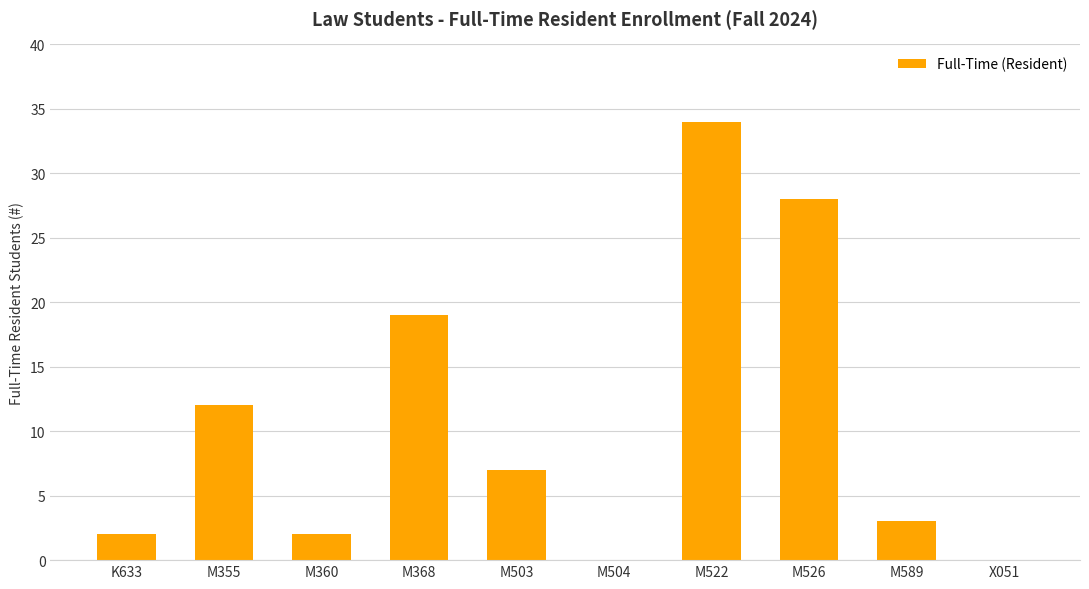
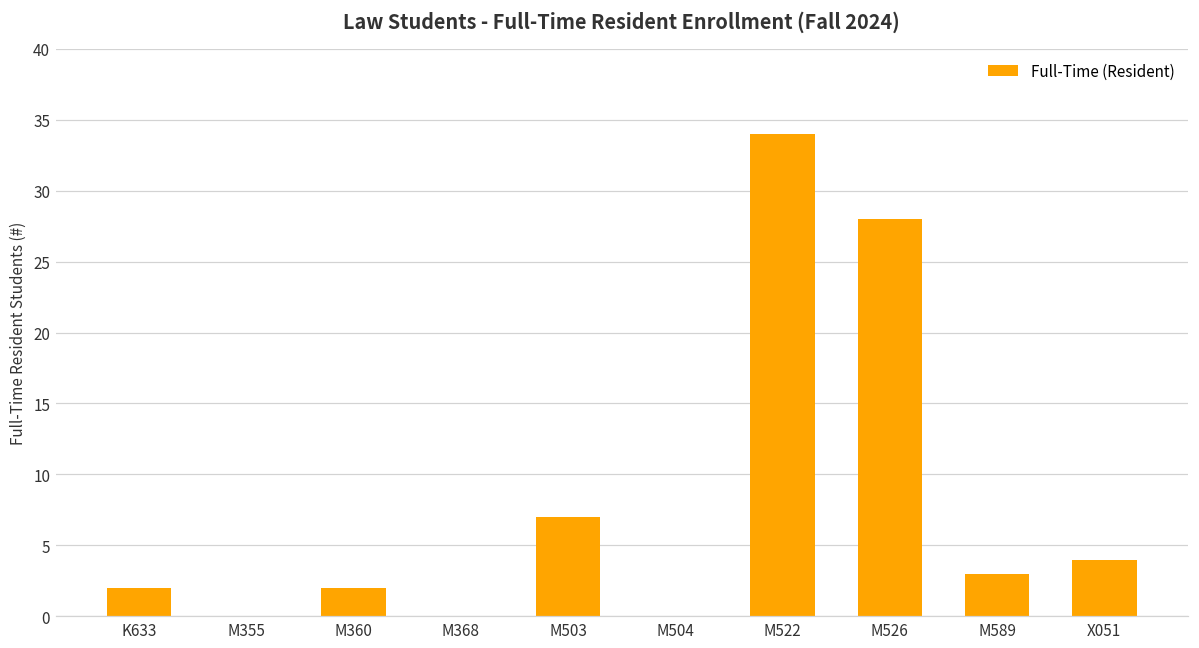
  {
    "K633": 2,
-   "M355": 12,
+   "M355": 0,
    "M360": 2,
-   "M368": 19,
+   "M368": 0,
    "M503": 7,
    "M504": 0,
    "M522": 34,
    "M526": 28,
    "M589": 3,
-   "X051": 0
+   "X051": 4
  }
